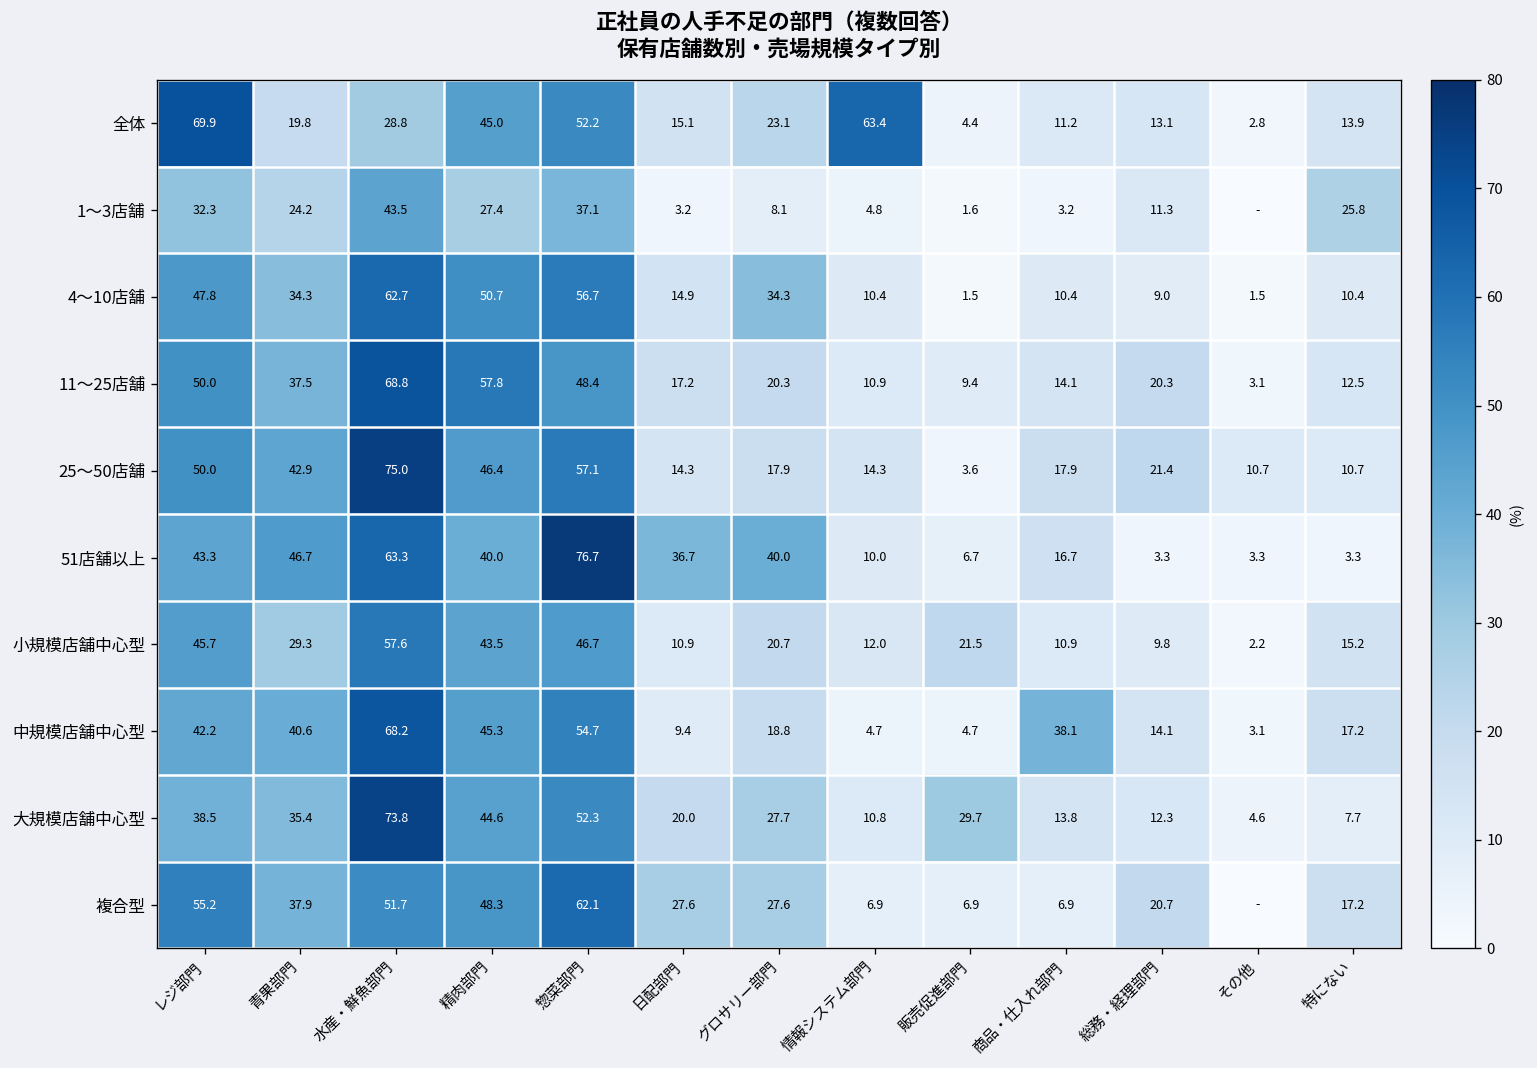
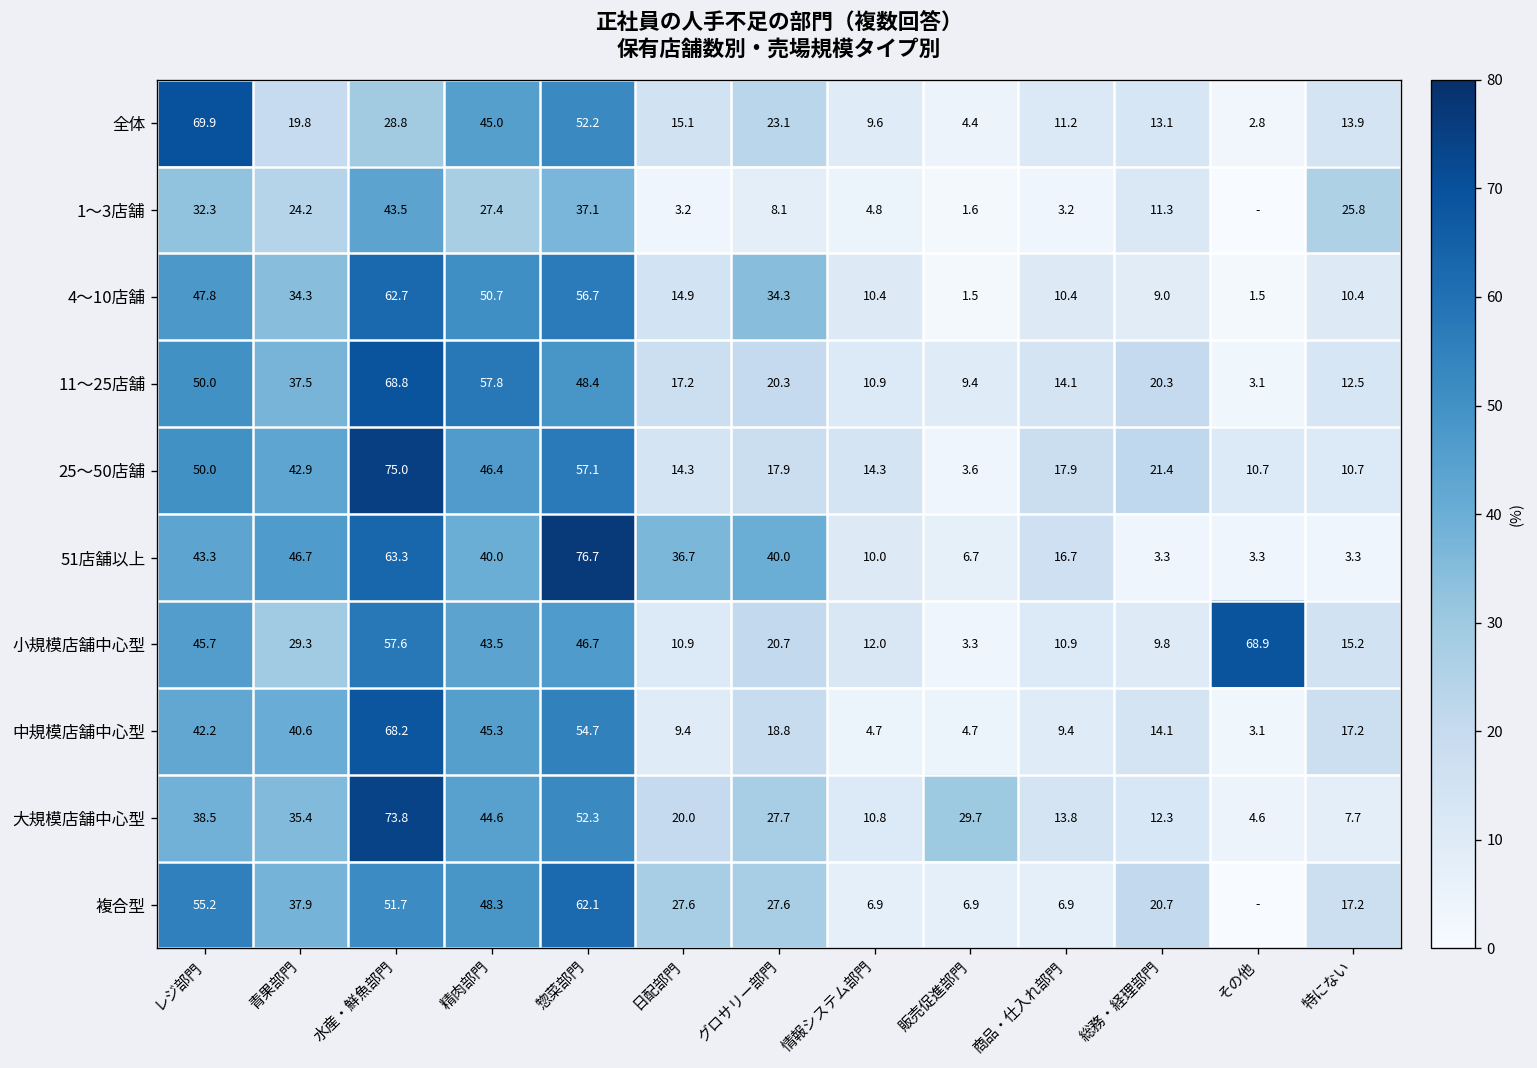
  {
    "全体": {
      "レジ部門": 69.9,
      "青果部門": 19.8,
      "水産・鮮魚部門": 28.8,
      "精肉部門": 45.0,
      "惣菜部門": 52.2,
      "日配部門": 15.1,
      "グロサリー部門": 23.1,
-     "情報システム部門": 63.4,
+     "情報システム部門": 9.6,
      "販売促進部門": 4.4,
      "商品・仕入れ部門": 11.2,
      "総務・経理部門": 13.1,
      "その他": 2.8,
      "特にない": 13.9
    },
    "1〜3店舗": {
      "レジ部門": 32.3,
      "青果部門": 24.2,
      "水産・鮮魚部門": 43.5,
      "精肉部門": 27.4,
      "惣菜部門": 37.1,
      "日配部門": 3.2,
      "グロサリー部門": 8.1,
      "情報システム部門": 4.8,
      "販売促進部門": 1.6,
      "商品・仕入れ部門": 3.2,
      "総務・経理部門": 11.3,
      "特にない": 25.8
    },
    "4〜10店舗": {
      "レジ部門": 47.8,
      "青果部門": 34.3,
      "水産・鮮魚部門": 62.7,
      "精肉部門": 50.7,
      "惣菜部門": 56.7,
      "日配部門": 14.9,
      "グロサリー部門": 34.3,
      "情報システム部門": 10.4,
      "販売促進部門": 1.5,
      "商品・仕入れ部門": 10.4,
      "総務・経理部門": 9.0,
      "その他": 1.5,
      "特にない": 10.4
    },
    "11〜25店舗": {
      "レジ部門": 50.0,
      "青果部門": 37.5,
      "水産・鮮魚部門": 68.8,
      "精肉部門": 57.8,
      "惣菜部門": 48.4,
      "日配部門": 17.2,
      "グロサリー部門": 20.3,
      "情報システム部門": 10.9,
      "販売促進部門": 9.4,
      "商品・仕入れ部門": 14.1,
      "総務・経理部門": 20.3,
      "その他": 3.1,
      "特にない": 12.5
    },
    "25〜50店舗": {
      "レジ部門": 50.0,
      "青果部門": 42.9,
      "水産・鮮魚部門": 75.0,
      "精肉部門": 46.4,
      "惣菜部門": 57.1,
      "日配部門": 14.3,
      "グロサリー部門": 17.9,
      "情報システム部門": 14.3,
      "販売促進部門": 3.6,
      "商品・仕入れ部門": 17.9,
      "総務・経理部門": 21.4,
      "その他": 10.7,
      "特にない": 10.7
    },
    "51店舗以上": {
      "レジ部門": 43.3,
      "青果部門": 46.7,
      "水産・鮮魚部門": 63.3,
      "精肉部門": 40.0,
      "惣菜部門": 76.7,
      "日配部門": 36.7,
      "グロサリー部門": 40.0,
      "情報システム部門": 10.0,
      "販売促進部門": 6.7,
      "商品・仕入れ部門": 16.7,
      "総務・経理部門": 3.3,
      "その他": 3.3,
      "特にない": 3.3
    },
    "小規模店舗中心型": {
      "レジ部門": 45.7,
      "青果部門": 29.3,
      "水産・鮮魚部門": 57.6,
      "精肉部門": 43.5,
      "惣菜部門": 46.7,
      "日配部門": 10.9,
      "グロサリー部門": 20.7,
      "情報システム部門": 12.0,
-     "販売促進部門": 21.5,
+     "販売促進部門": 3.3,
      "商品・仕入れ部門": 10.9,
      "総務・経理部門": 9.8,
-     "その他": 2.2,
+     "その他": 68.9,
      "特にない": 15.2
    },
    "中規模店舗中心型": {
      "レジ部門": 42.2,
      "青果部門": 40.6,
      "水産・鮮魚部門": 68.2,
      "精肉部門": 45.3,
      "惣菜部門": 54.7,
      "日配部門": 9.4,
      "グロサリー部門": 18.8,
      "情報システム部門": 4.7,
      "販売促進部門": 4.7,
-     "商品・仕入れ部門": 38.1,
+     "商品・仕入れ部門": 9.4,
      "総務・経理部門": 14.1,
      "その他": 3.1,
      "特にない": 17.2
    },
    "大規模店舗中心型": {
      "レジ部門": 38.5,
      "青果部門": 35.4,
      "水産・鮮魚部門": 73.8,
      "精肉部門": 44.6,
      "惣菜部門": 52.3,
      "日配部門": 20.0,
      "グロサリー部門": 27.7,
      "情報システム部門": 10.8,
      "販売促進部門": 29.7,
      "商品・仕入れ部門": 13.8,
      "総務・経理部門": 12.3,
      "その他": 4.6,
      "特にない": 7.7
    },
    "複合型": {
      "レジ部門": 55.2,
      "青果部門": 37.9,
      "水産・鮮魚部門": 51.7,
      "精肉部門": 48.3,
      "惣菜部門": 62.1,
      "日配部門": 27.6,
      "グロサリー部門": 27.6,
      "情報システム部門": 6.9,
      "販売促進部門": 6.9,
      "商品・仕入れ部門": 6.9,
      "総務・経理部門": 20.7,
      "特にない": 17.2
    }
  }
